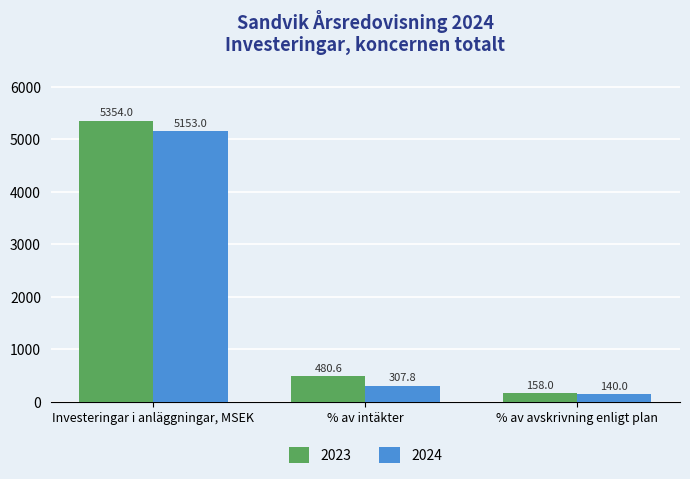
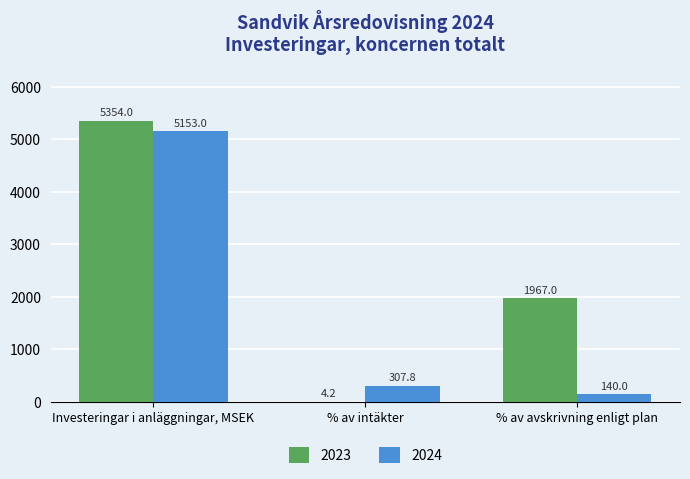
  {
    "2023": {
      "Investeringar i anläggningar, MSEK": 5354.0,
-     "% av intäkter": 480.6,
-     "% av avskrivning enligt plan": 158.0
+     "% av intäkter": 4.2,
+     "% av avskrivning enligt plan": 1967.0
    },
    "2024": {
      "Investeringar i anläggningar, MSEK": 5153.0,
      "% av intäkter": 307.8,
      "% av avskrivning enligt plan": 140.0
    }
  }
